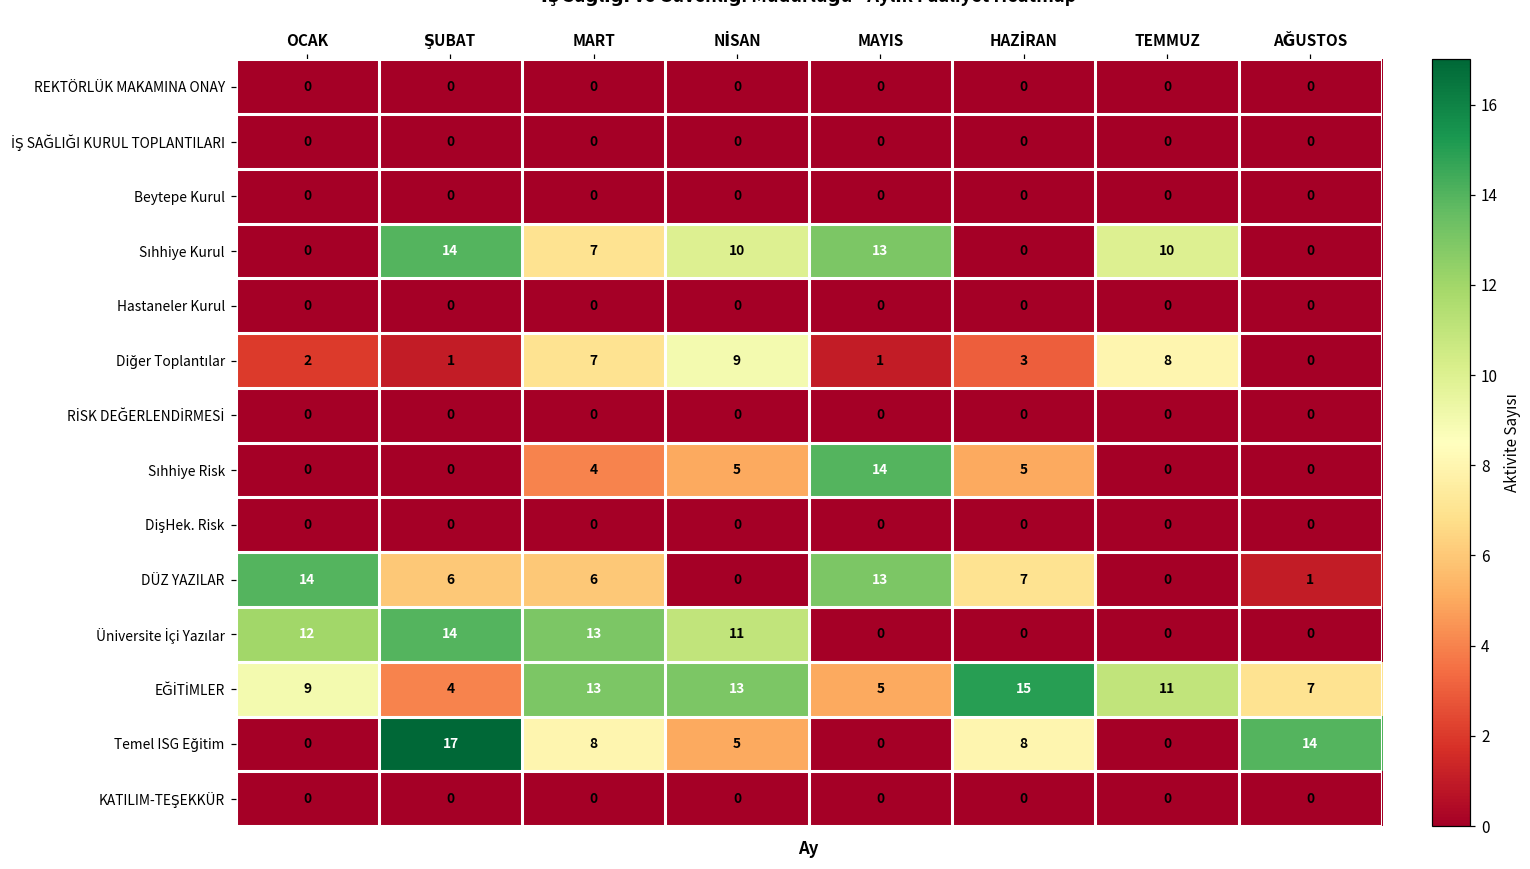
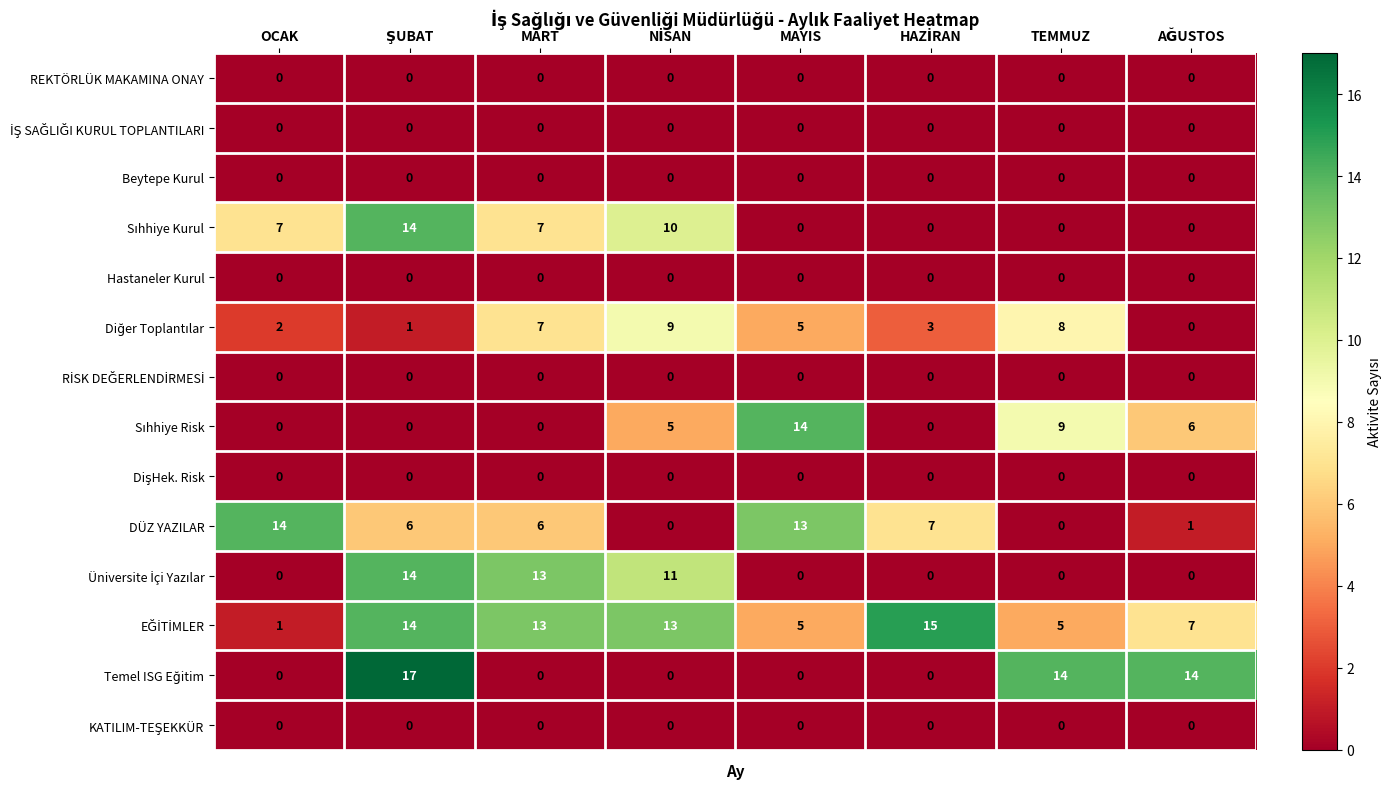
  {
    "REKTÖRLÜK MAKAMINA ONAY": {
      "OCAK": 0,
      "ŞUBAT": 0,
      "MART": 0,
      "NİSAN": 0,
      "MAYIS": 0,
      "HAZİRAN": 0,
      "TEMMUZ": 0,
      "AĞUSTOS": 0
    },
    "İŞ SAĞLIĞI KURUL TOPLANTILARI": {
      "OCAK": 0,
      "ŞUBAT": 0,
      "MART": 0,
      "NİSAN": 0,
      "MAYIS": 0,
      "HAZİRAN": 0,
      "TEMMUZ": 0,
      "AĞUSTOS": 0
    },
    "Beytepe Kurul": {
      "OCAK": 0,
      "ŞUBAT": 0,
      "MART": 0,
      "NİSAN": 0,
      "MAYIS": 0,
      "HAZİRAN": 0,
      "TEMMUZ": 0,
      "AĞUSTOS": 0
    },
    "Sıhhiye Kurul": {
-     "OCAK": 0,
+     "OCAK": 7,
      "ŞUBAT": 14,
      "MART": 7,
      "NİSAN": 10,
-     "MAYIS": 13,
+     "MAYIS": 0,
      "HAZİRAN": 0,
-     "TEMMUZ": 10,
+     "TEMMUZ": 0,
      "AĞUSTOS": 0
    },
    "Hastaneler Kurul": {
      "OCAK": 0,
      "ŞUBAT": 0,
      "MART": 0,
      "NİSAN": 0,
      "MAYIS": 0,
      "HAZİRAN": 0,
      "TEMMUZ": 0,
      "AĞUSTOS": 0
    },
    "Diğer Toplantılar": {
      "OCAK": 2,
      "ŞUBAT": 1,
      "MART": 7,
      "NİSAN": 9,
-     "MAYIS": 1,
+     "MAYIS": 5,
      "HAZİRAN": 3,
      "TEMMUZ": 8,
      "AĞUSTOS": 0
    },
    "RİSK DEĞERLENDİRMESİ": {
      "OCAK": 0,
      "ŞUBAT": 0,
      "MART": 0,
      "NİSAN": 0,
      "MAYIS": 0,
      "HAZİRAN": 0,
      "TEMMUZ": 0,
      "AĞUSTOS": 0
    },
    "Sıhhiye Risk": {
      "OCAK": 0,
      "ŞUBAT": 0,
-     "MART": 4,
+     "MART": 0,
      "NİSAN": 5,
      "MAYIS": 14,
-     "HAZİRAN": 5,
-     "TEMMUZ": 0,
-     "AĞUSTOS": 0
+     "HAZİRAN": 0,
+     "TEMMUZ": 9,
+     "AĞUSTOS": 6
    },
    "DişHek. Risk": {
      "OCAK": 0,
      "ŞUBAT": 0,
      "MART": 0,
      "NİSAN": 0,
      "MAYIS": 0,
      "HAZİRAN": 0,
      "TEMMUZ": 0,
      "AĞUSTOS": 0
    },
    "DÜZ YAZILAR": {
      "OCAK": 14,
      "ŞUBAT": 6,
      "MART": 6,
      "NİSAN": 0,
      "MAYIS": 13,
      "HAZİRAN": 7,
      "TEMMUZ": 0,
      "AĞUSTOS": 1
    },
    "Üniversite İçi Yazılar": {
-     "OCAK": 12,
+     "OCAK": 0,
      "ŞUBAT": 14,
      "MART": 13,
      "NİSAN": 11,
      "MAYIS": 0,
      "HAZİRAN": 0,
      "TEMMUZ": 0,
      "AĞUSTOS": 0
    },
    "EĞİTİMLER": {
-     "OCAK": 9,
-     "ŞUBAT": 4,
+     "OCAK": 1,
+     "ŞUBAT": 14,
      "MART": 13,
      "NİSAN": 13,
      "MAYIS": 5,
      "HAZİRAN": 15,
-     "TEMMUZ": 11,
+     "TEMMUZ": 5,
      "AĞUSTOS": 7
    },
    "Temel ISG Eğitim": {
      "OCAK": 0,
      "ŞUBAT": 17,
-     "MART": 8,
-     "NİSAN": 5,
+     "MART": 0,
+     "NİSAN": 0,
      "MAYIS": 0,
-     "HAZİRAN": 8,
-     "TEMMUZ": 0,
+     "HAZİRAN": 0,
+     "TEMMUZ": 14,
      "AĞUSTOS": 14
    },
    "KATILIM-TEŞEKKÜR": {
      "OCAK": 0,
      "ŞUBAT": 0,
      "MART": 0,
      "NİSAN": 0,
      "MAYIS": 0,
      "HAZİRAN": 0,
      "TEMMUZ": 0,
      "AĞUSTOS": 0
    }
  }
